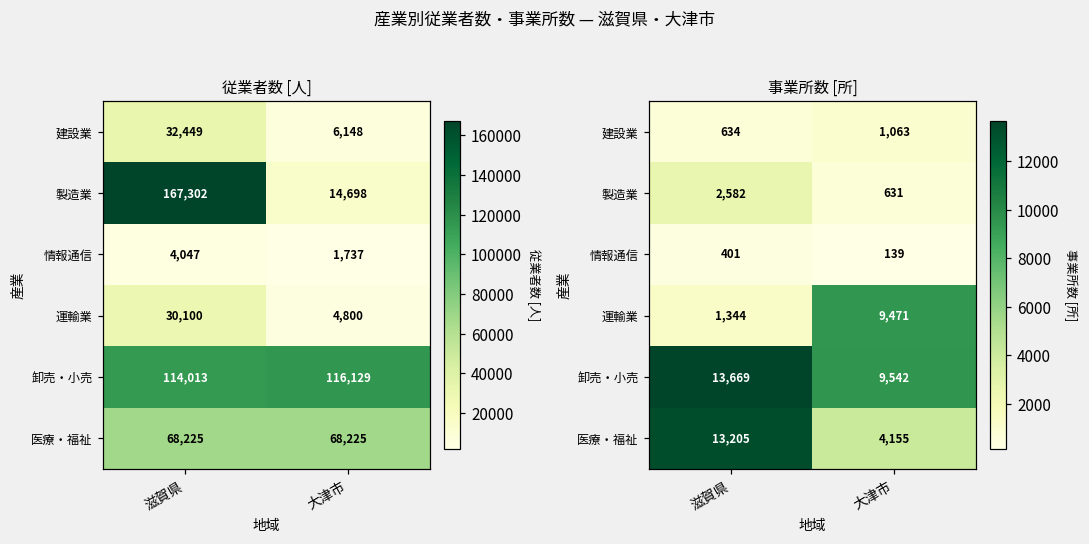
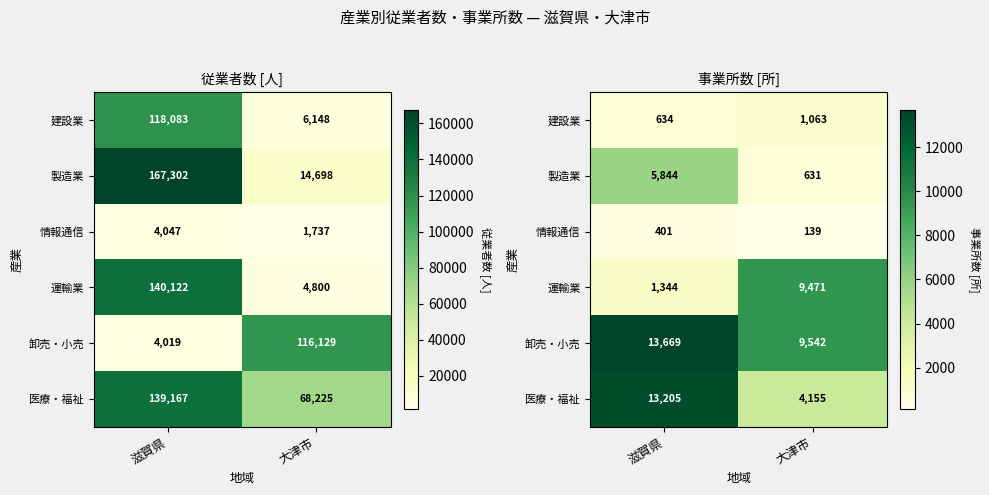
  {
    "従業者数 [人]": {
      "建設業": {
-       "滋賀県": "32,449",
+       "滋賀県": "118,083",
        "大津市": "6,148"
      },
      "製造業": {
        "滋賀県": "167,302",
        "大津市": "14,698"
      },
      "情報通信": {
        "滋賀県": "4,047",
        "大津市": "1,737"
      },
      "運輸業": {
-       "滋賀県": "30,100",
+       "滋賀県": "140,122",
        "大津市": "4,800"
      },
      "卸売・小売": {
-       "滋賀県": "114,013",
+       "滋賀県": "4,019",
        "大津市": "116,129"
      },
      "医療・福祉": {
-       "滋賀県": "68,225",
+       "滋賀県": "139,167",
        "大津市": "68,225"
      }
    },
    "事業所数 [所]": {
      "建設業": {
        "滋賀県": "634",
        "大津市": "1,063"
      },
      "製造業": {
-       "滋賀県": "2,582",
+       "滋賀県": "5,844",
        "大津市": "631"
      },
      "情報通信": {
        "滋賀県": "401",
        "大津市": "139"
      },
      "運輸業": {
        "滋賀県": "1,344",
        "大津市": "9,471"
      },
      "卸売・小売": {
        "滋賀県": "13,669",
        "大津市": "9,542"
      },
      "医療・福祉": {
        "滋賀県": "13,205",
        "大津市": "4,155"
      }
    }
  }
